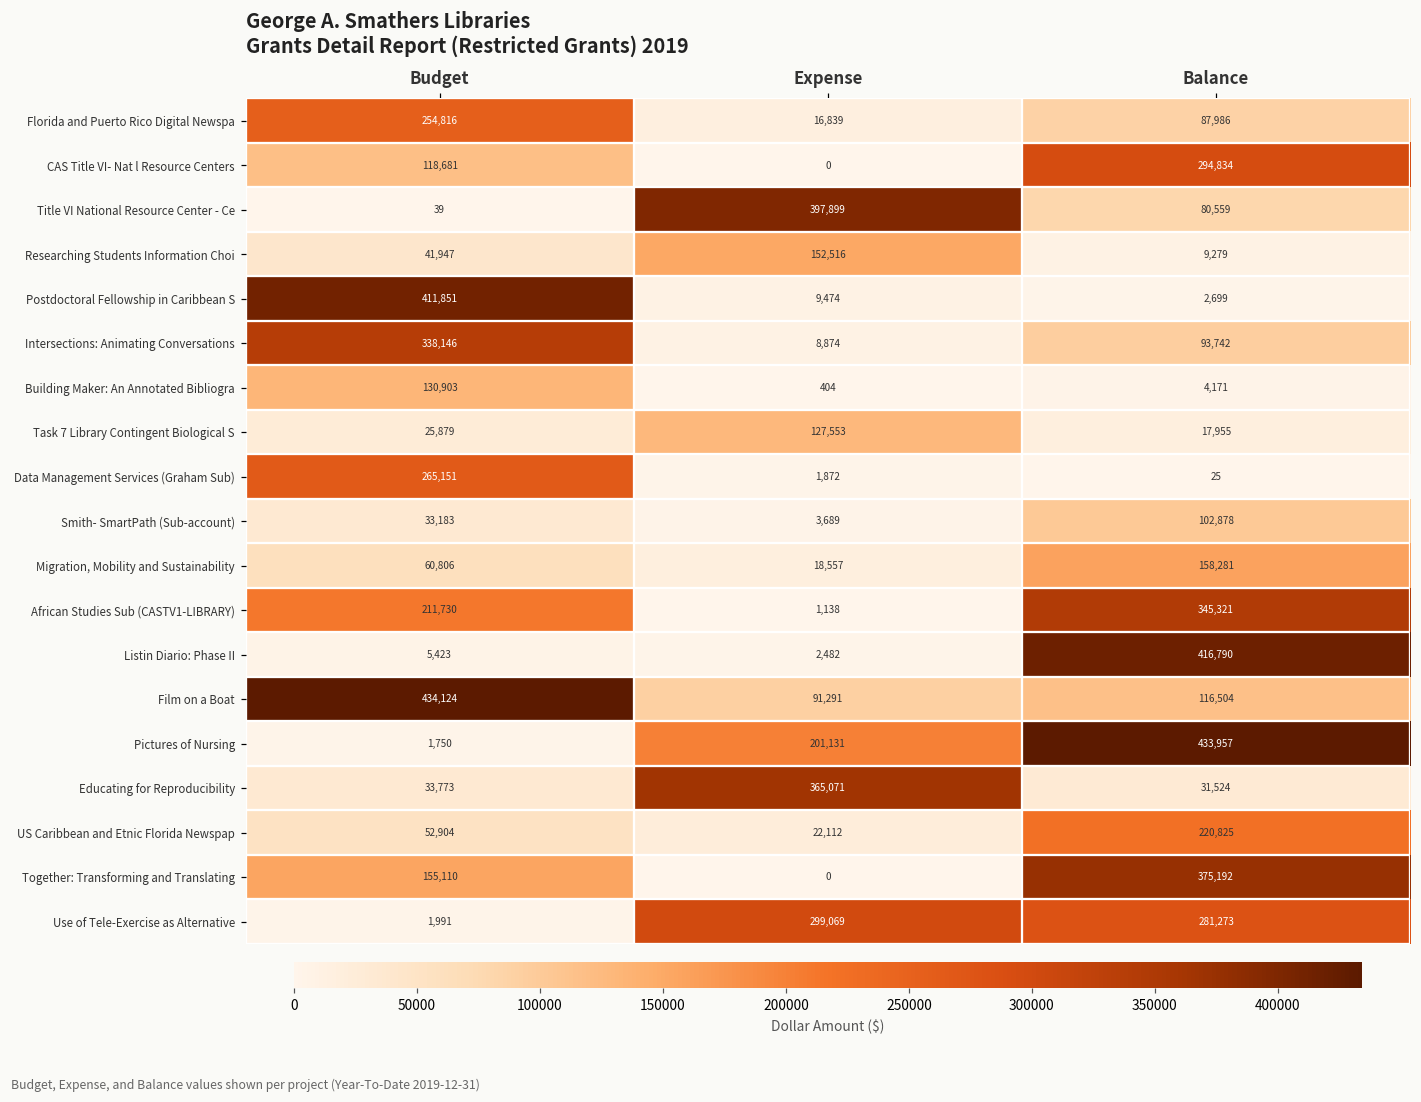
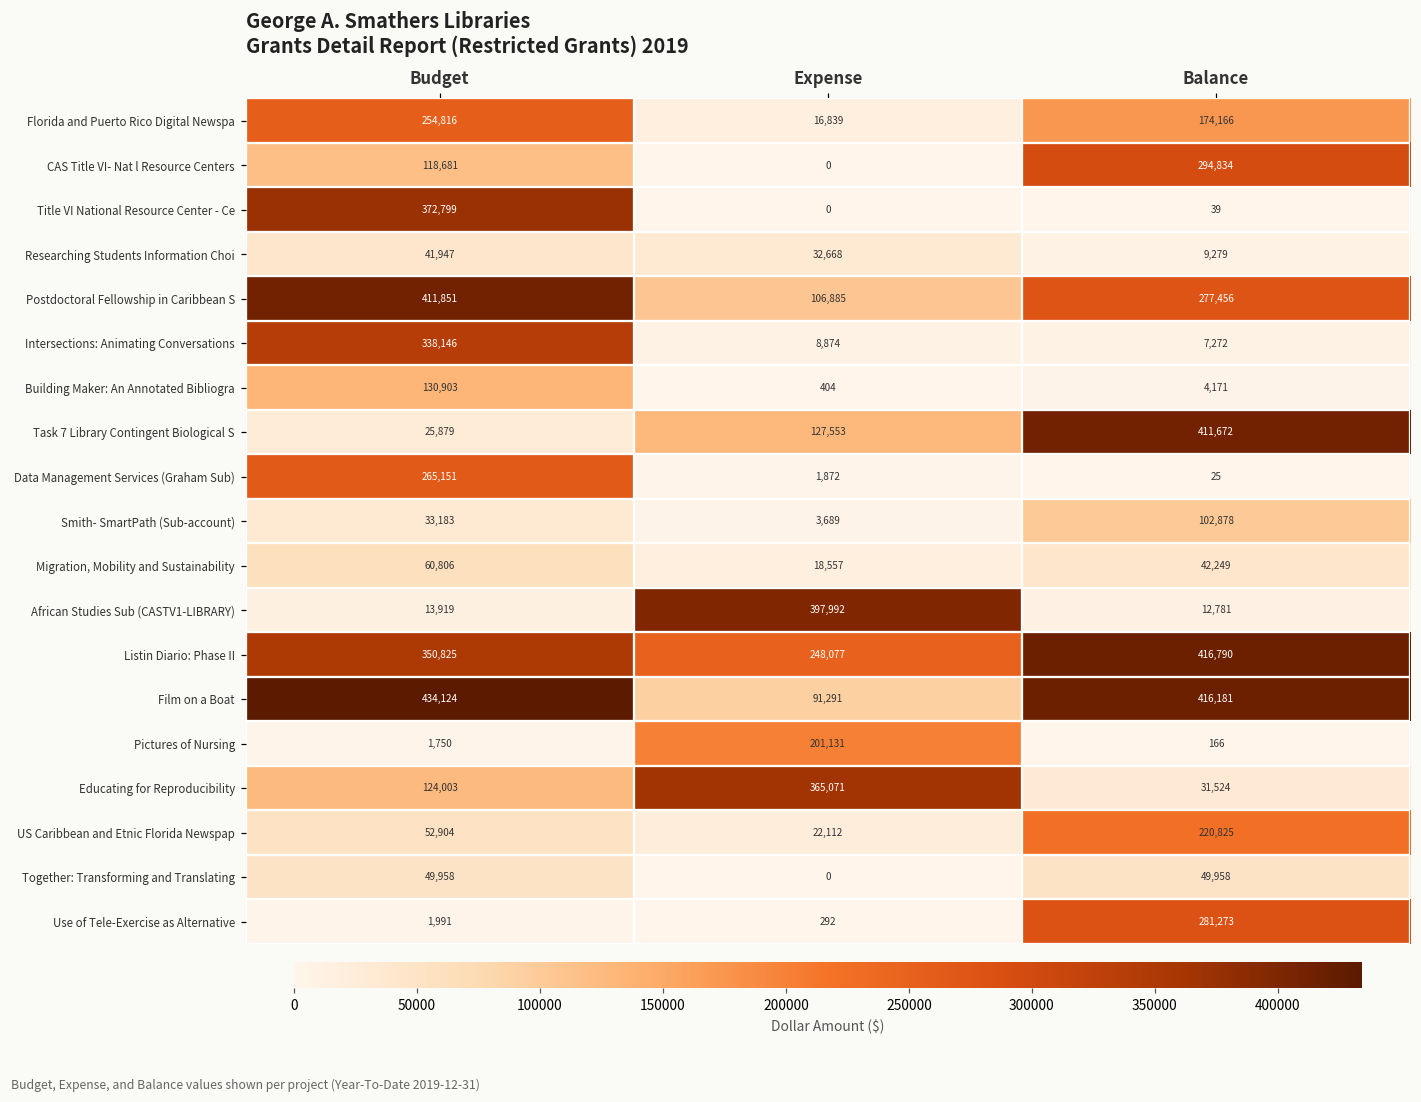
  {
    "Florida and Puerto Rico Digital Newspa": {
      "Budget": "254,816",
      "Expense": "16,839",
-     "Balance": "87,986"
+     "Balance": "174,166"
    },
    "CAS Title VI- Nat l Resource Centers": {
      "Budget": "118,681",
      "Expense": "0",
      "Balance": "294,834"
    },
    "Title VI National Resource Center - Ce": {
-     "Budget": "39",
-     "Expense": "397,899",
-     "Balance": "80,559"
+     "Budget": "372,799",
+     "Expense": "0",
+     "Balance": "39"
    },
    "Researching Students Information Choi": {
      "Budget": "41,947",
-     "Expense": "152,516",
+     "Expense": "32,668",
      "Balance": "9,279"
    },
    "Postdoctoral Fellowship in Caribbean S": {
      "Budget": "411,851",
-     "Expense": "9,474",
-     "Balance": "2,699"
+     "Expense": "106,885",
+     "Balance": "277,456"
    },
    "Intersections: Animating Conversations": {
      "Budget": "338,146",
      "Expense": "8,874",
-     "Balance": "93,742"
+     "Balance": "7,272"
    },
    "Building Maker: An Annotated Bibliogra": {
      "Budget": "130,903",
      "Expense": "404",
      "Balance": "4,171"
    },
    "Task 7 Library Contingent Biological S": {
      "Budget": "25,879",
      "Expense": "127,553",
-     "Balance": "17,955"
+     "Balance": "411,672"
    },
    "Data Management Services (Graham Sub)": {
      "Budget": "265,151",
      "Expense": "1,872",
      "Balance": "25"
    },
    "Smith- SmartPath (Sub-account)": {
      "Budget": "33,183",
      "Expense": "3,689",
      "Balance": "102,878"
    },
    "Migration, Mobility and Sustainability": {
      "Budget": "60,806",
      "Expense": "18,557",
-     "Balance": "158,281"
+     "Balance": "42,249"
    },
    "African Studies Sub (CASTV1-LIBRARY)": {
-     "Budget": "211,730",
-     "Expense": "1,138",
-     "Balance": "345,321"
+     "Budget": "13,919",
+     "Expense": "397,992",
+     "Balance": "12,781"
    },
    "Listin Diario: Phase II": {
-     "Budget": "5,423",
-     "Expense": "2,482",
+     "Budget": "350,825",
+     "Expense": "248,077",
      "Balance": "416,790"
    },
    "Film on a Boat": {
      "Budget": "434,124",
      "Expense": "91,291",
-     "Balance": "116,504"
+     "Balance": "416,181"
    },
    "Pictures of Nursing": {
      "Budget": "1,750",
      "Expense": "201,131",
-     "Balance": "433,957"
+     "Balance": "166"
    },
    "Educating for Reproducibility": {
-     "Budget": "33,773",
+     "Budget": "124,003",
      "Expense": "365,071",
      "Balance": "31,524"
    },
    "US Caribbean and Etnic Florida Newspap": {
      "Budget": "52,904",
      "Expense": "22,112",
      "Balance": "220,825"
    },
    "Together: Transforming and Translating": {
-     "Budget": "155,110",
+     "Budget": "49,958",
      "Expense": "0",
-     "Balance": "375,192"
+     "Balance": "49,958"
    },
    "Use of Tele-Exercise as Alternative": {
      "Budget": "1,991",
-     "Expense": "299,069",
+     "Expense": "292",
      "Balance": "281,273"
    }
  }
